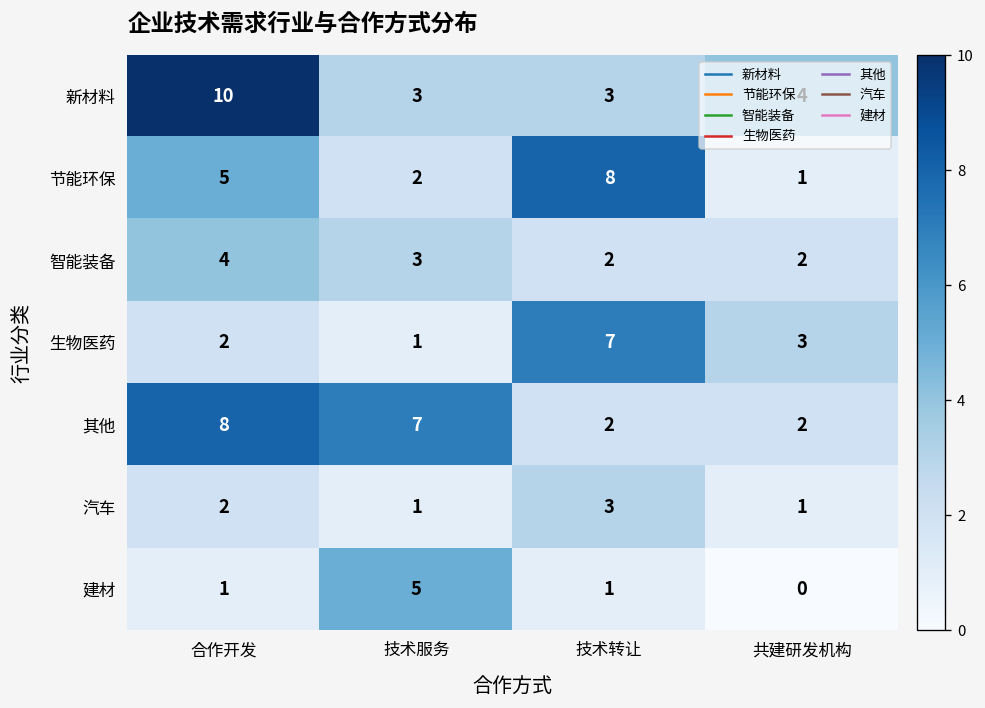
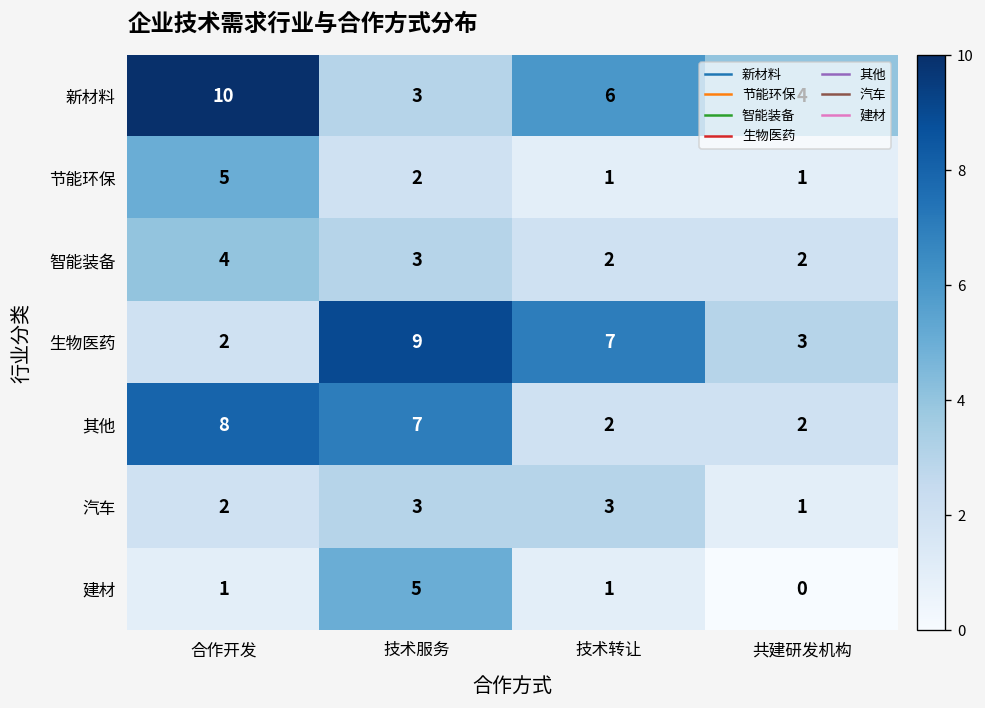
  {
    "新材料": {
      "合作开发": 10,
      "技术服务": 3,
-     "技术转让": 3
+     "技术转让": 6
    },
    "节能环保": {
      "合作开发": 5,
      "技术服务": 2,
-     "技术转让": 8,
+     "技术转让": 1,
      "共建研发机构": 1
    },
    "智能装备": {
      "合作开发": 4,
      "技术服务": 3,
      "技术转让": 2,
      "共建研发机构": 2
    },
    "生物医药": {
      "合作开发": 2,
-     "技术服务": 1,
+     "技术服务": 9,
      "技术转让": 7,
      "共建研发机构": 3
    },
    "其他": {
      "合作开发": 8,
      "技术服务": 7,
      "技术转让": 2,
      "共建研发机构": 2
    },
    "汽车": {
      "合作开发": 2,
-     "技术服务": 1,
+     "技术服务": 3,
      "技术转让": 3,
      "共建研发机构": 1
    },
    "建材": {
      "合作开发": 1,
      "技术服务": 5,
      "技术转让": 1,
      "共建研发机构": 0
    }
  }
